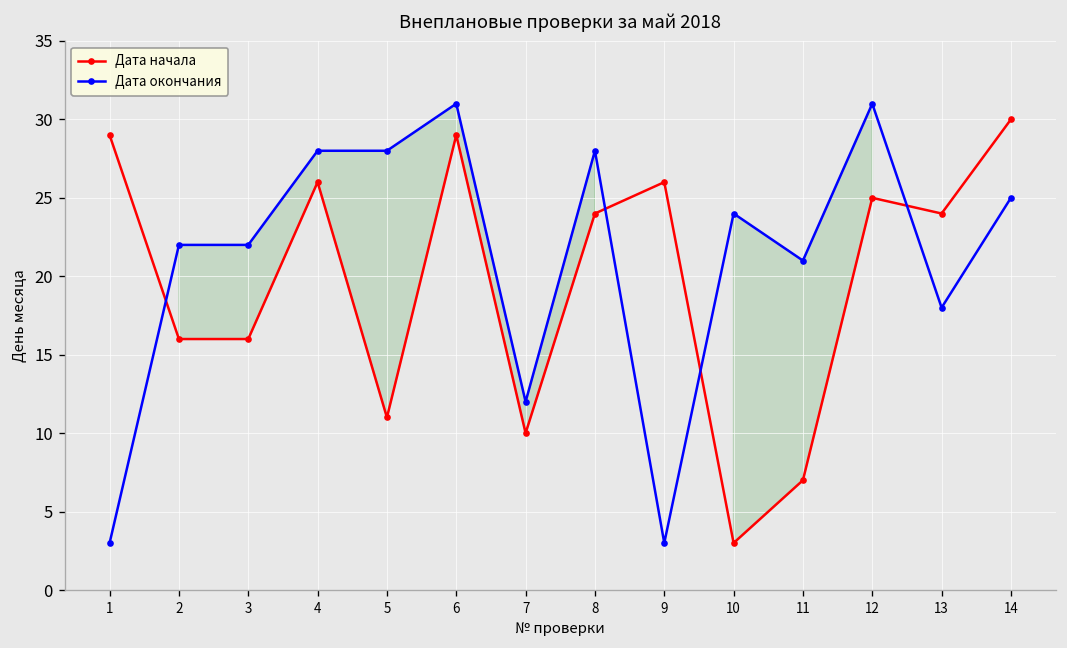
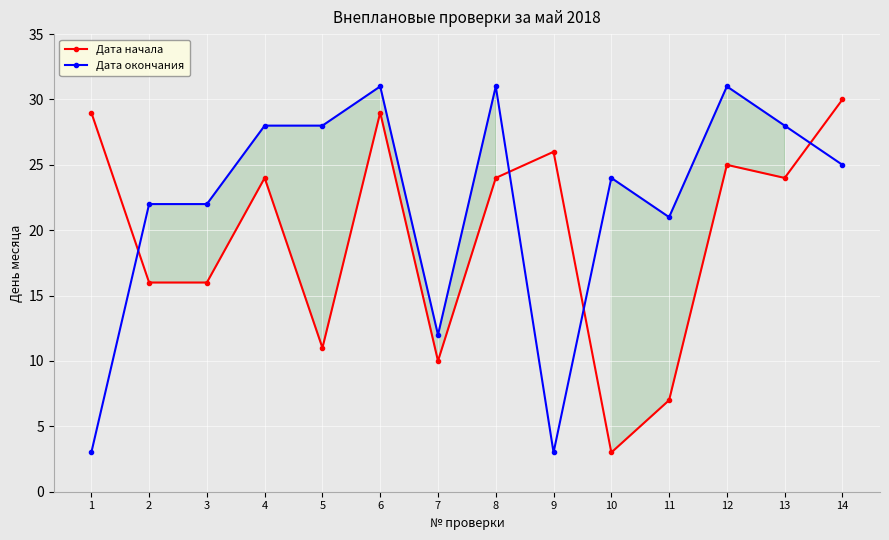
  {
    "Дата начала": {
      "1": 29,
      "2": 16,
      "3": 16,
-     "4": 26,
+     "4": 24,
      "5": 11,
      "6": 29,
      "7": 10,
      "8": 24,
      "9": 26,
      "10": 3,
      "11": 7,
      "12": 25,
      "13": 24,
      "14": 30
    },
    "Дата окончания": {
      "1": 3,
      "2": 22,
      "3": 22,
      "4": 28,
      "5": 28,
      "6": 31,
      "7": 12,
-     "8": 28,
+     "8": 31,
      "9": 3,
      "10": 24,
      "11": 21,
      "12": 31,
-     "13": 18,
+     "13": 28,
      "14": 25
    }
  }
